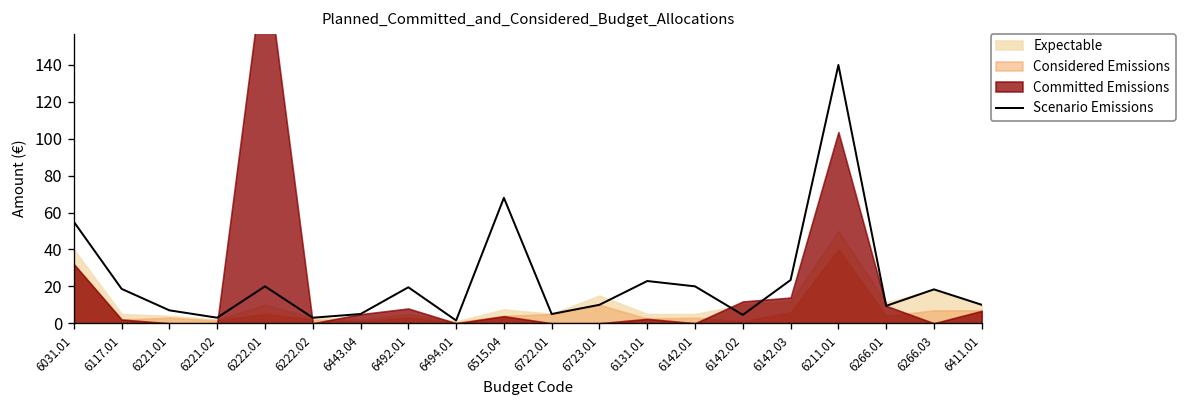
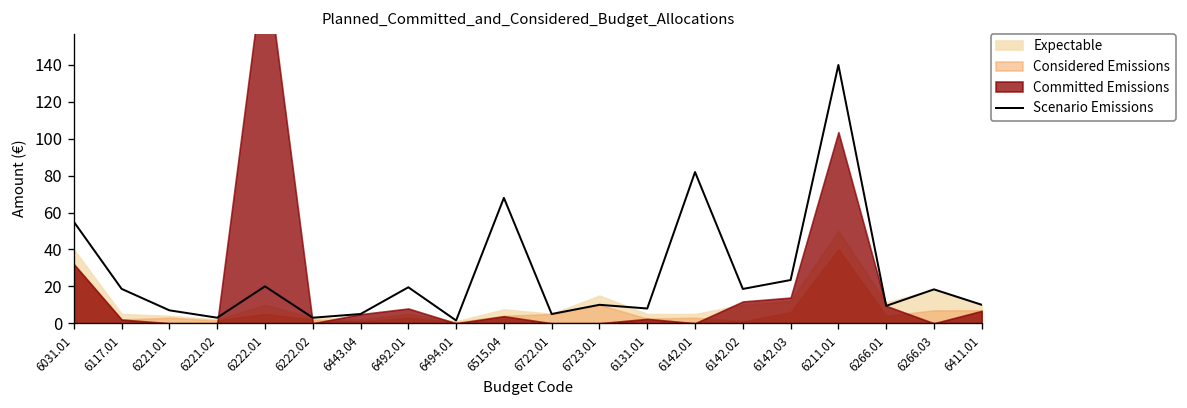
  {
    "Scenario Emissions": {
      "6031.01": 55,
      "6117.01": 19,
      "6221.01": 7,
      "6222.01": 20,
      "6492.01": 20,
      "6515.04": 68,
-     "6131.01": 23,
-     "6142.01": 20,
-     "6142.02": 5,
+     "6131.01": 8,
+     "6142.01": 82,
+     "6142.02": 19,
      "6142.03": 23,
      "6211.01": 140
    },
    "Committed Emissions": {
      "6221.01": 0,
      "6222.02": 0,
      "6492.01": 8,
      "6722.01": 0,
      "6723.01": 0,
      "6142.01": 0,
      "6142.02": 12,
      "6142.03": 14,
      "6211.01": 104,
      "6266.03": 0
    }
  }
